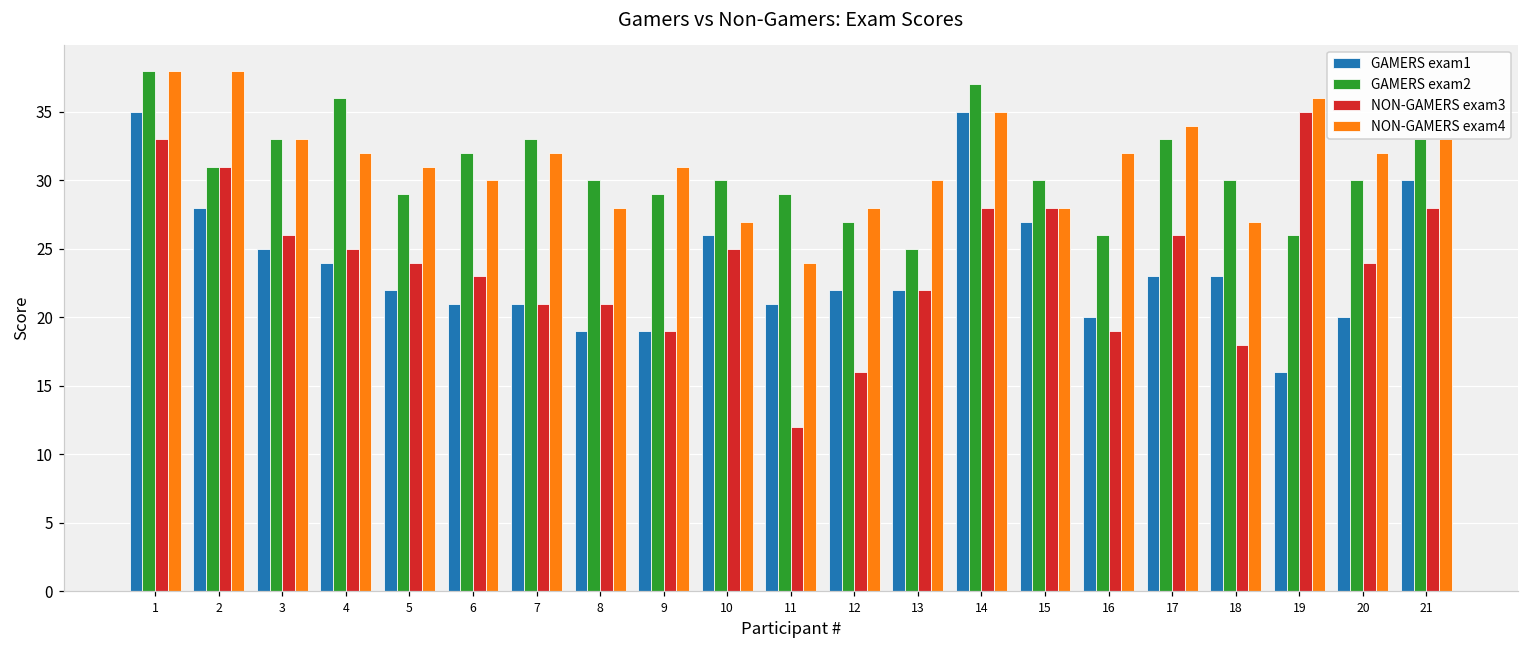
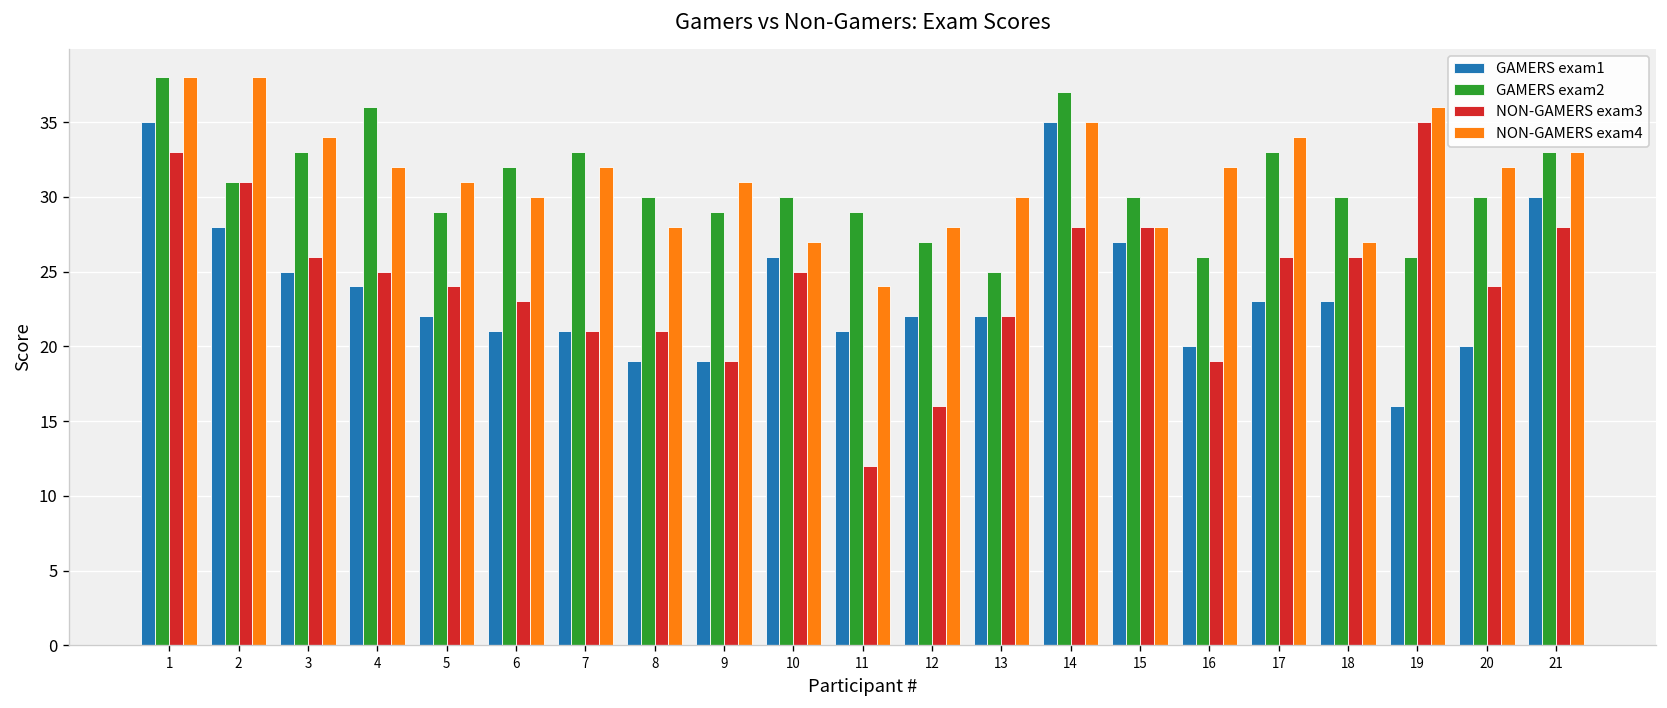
  {
    "GAMERS exam1": {
      "1": 35,
      "2": 28,
      "3": 25,
      "4": 24,
      "5": 22,
      "6": 21,
      "7": 21,
      "8": 19,
      "9": 19,
      "10": 26,
      "11": 21,
      "12": 22,
      "13": 22,
      "14": 35,
      "15": 27,
      "16": 20,
      "17": 23,
      "18": 23,
      "19": 16,
      "20": 20,
      "21": 30
    },
    "GAMERS exam2": {
      "1": 38,
      "2": 31,
      "3": 33,
      "4": 36,
      "5": 29,
      "6": 32,
      "7": 33,
      "8": 30,
      "9": 29,
      "10": 30,
      "11": 29,
      "12": 27,
      "13": 25,
      "14": 37,
      "15": 30,
      "16": 26,
      "17": 33,
      "18": 30,
      "19": 26,
      "20": 30
    },
    "NON-GAMERS exam3": {
      "1": 33,
      "2": 31,
      "3": 26,
      "4": 25,
      "5": 24,
      "6": 23,
      "7": 21,
      "8": 21,
      "9": 19,
      "10": 25,
      "11": 12,
      "12": 16,
      "13": 22,
      "14": 28,
      "15": 28,
      "16": 19,
      "17": 26,
-     "18": 18,
+     "18": 26,
      "19": 35,
      "20": 24,
      "21": 28
    },
    "NON-GAMERS exam4": {
      "1": 38,
      "2": 38,
-     "3": 33,
+     "3": 34,
      "4": 32,
      "5": 31,
      "6": 30,
      "7": 32,
      "8": 28,
      "9": 31,
      "10": 27,
      "11": 24,
      "12": 28,
      "13": 30,
      "14": 35,
      "15": 28,
      "16": 32,
      "17": 34,
      "18": 27,
      "19": 36,
      "20": 32
    }
  }
